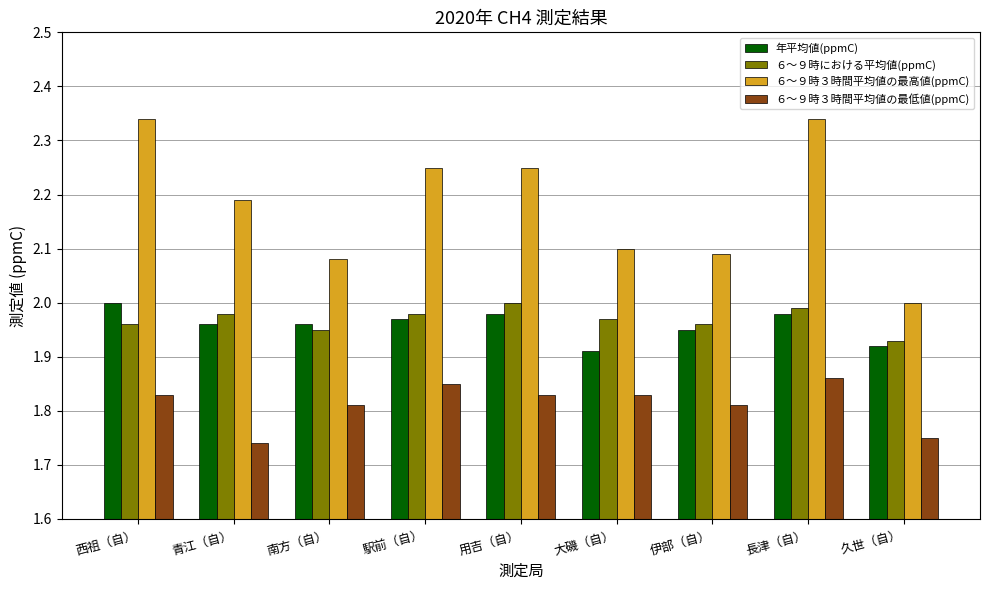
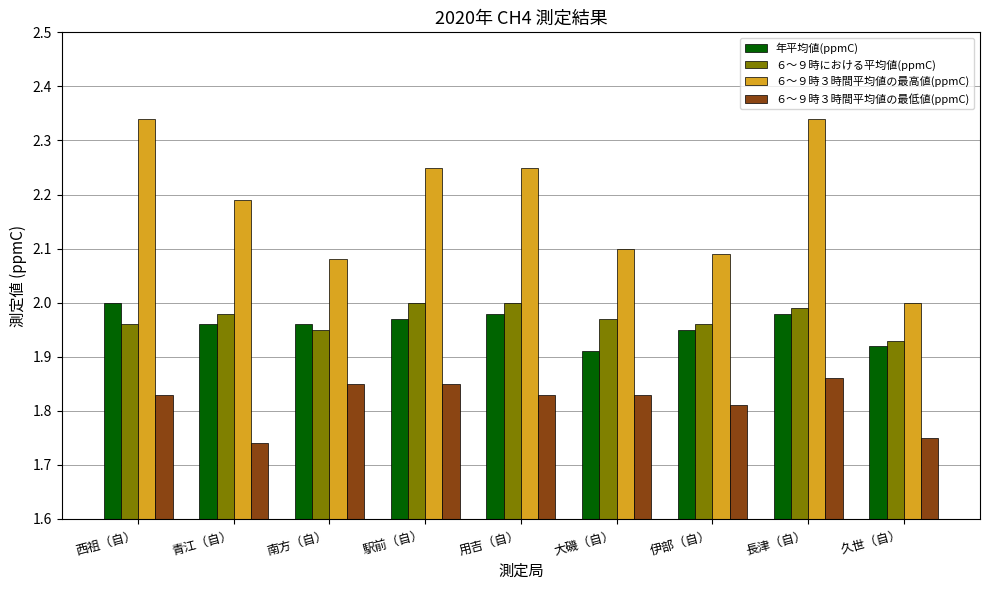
  {
    "年平均値(ppmC)": {
      "西祖（自）": 2.00,
      "青江（自）": 1.96,
      "南方（自）": 1.96,
      "駅前（自）": 1.97,
      "用吉（自）": 1.98,
      "大磯（自）": 1.91,
      "伊部（自）": 1.95,
      "長津（自）": 1.98,
      "久世（自）": 1.92
    },
    "６～９時における平均値(ppmC)": {
      "西祖（自）": 1.96,
      "青江（自）": 1.98,
      "南方（自）": 1.95,
-     "駅前（自）": 1.98,
+     "駅前（自）": 2.00,
      "用吉（自）": 2.00,
      "大磯（自）": 1.97,
      "伊部（自）": 1.96,
      "長津（自）": 1.99,
      "久世（自）": 1.93
    },
    "６～９時３時間平均値の最高値(ppmC)": {
      "西祖（自）": 2.34,
      "青江（自）": 2.19,
      "南方（自）": 2.08,
      "駅前（自）": 2.25,
      "用吉（自）": 2.25,
      "大磯（自）": 2.10,
      "伊部（自）": 2.09,
      "長津（自）": 2.34,
      "久世（自）": 2.00
    },
    "６～９時３時間平均値の最低値(ppmC)": {
      "西祖（自）": 1.83,
      "青江（自）": 1.74,
-     "南方（自）": 1.81,
+     "南方（自）": 1.85,
      "駅前（自）": 1.85,
      "用吉（自）": 1.83,
      "大磯（自）": 1.83,
      "伊部（自）": 1.81,
      "長津（自）": 1.86,
      "久世（自）": 1.75
    }
  }
